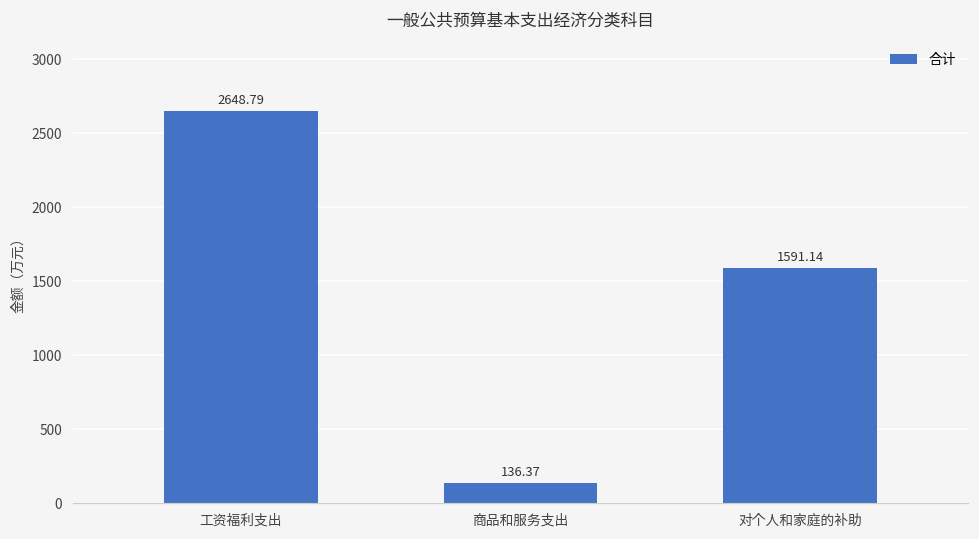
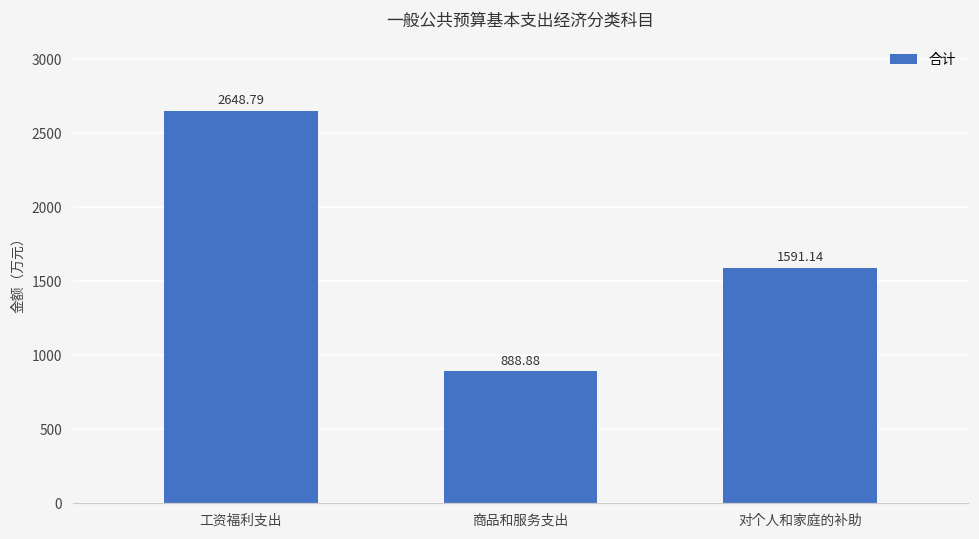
  {
    "工资福利支出": 2648.79,
-   "商品和服务支出": 136.37,
+   "商品和服务支出": 888.88,
    "对个人和家庭的补助": 1591.14
  }
